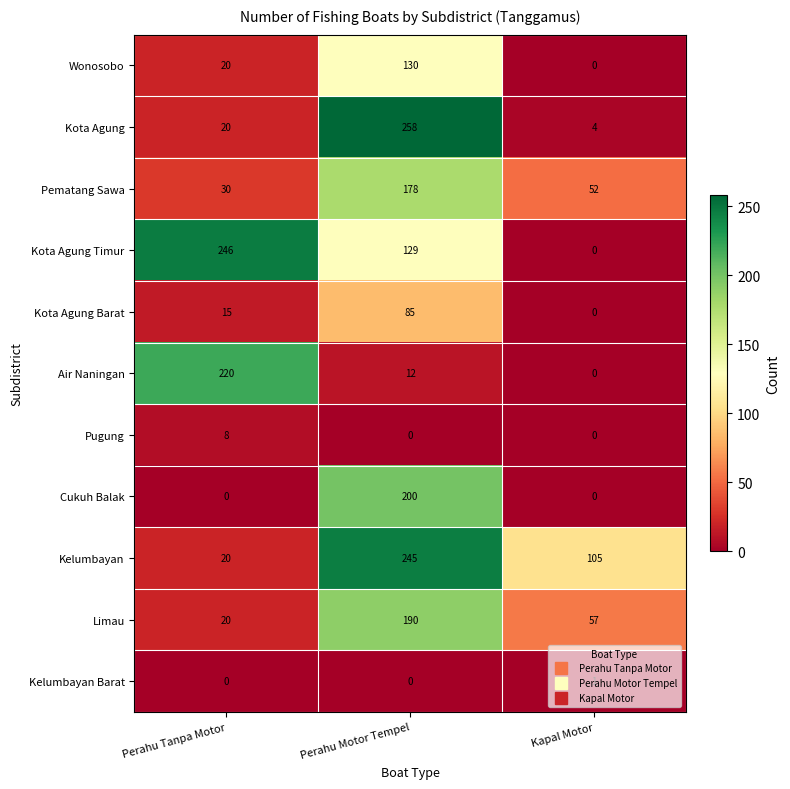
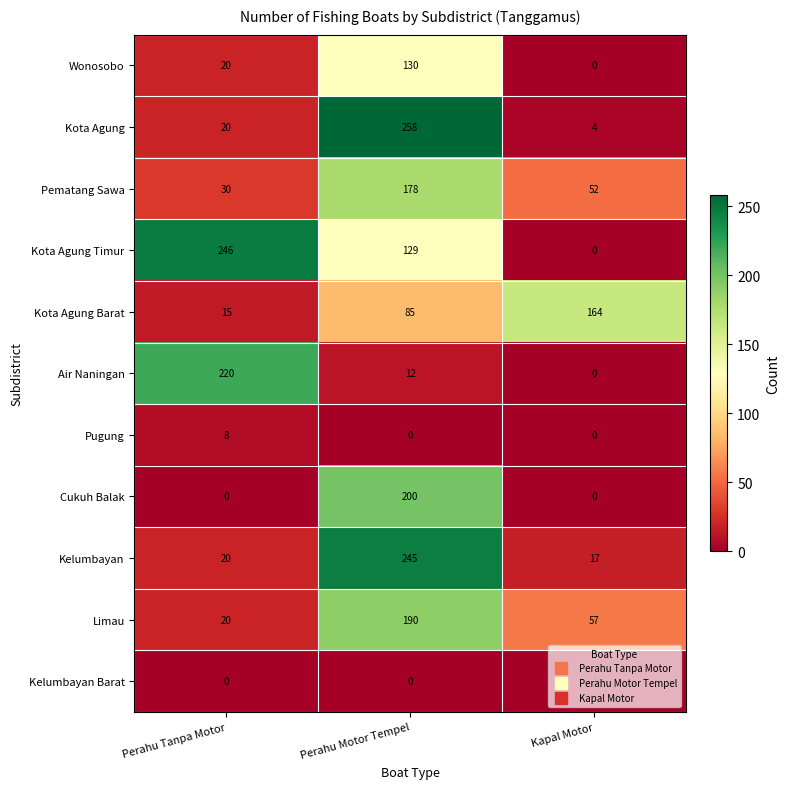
  {
    "Wonosobo": {
      "Perahu Tanpa Motor": 20,
      "Perahu Motor Tempel": 130,
      "Kapal Motor": 0
    },
    "Kota Agung": {
      "Perahu Tanpa Motor": 20,
      "Perahu Motor Tempel": 258,
      "Kapal Motor": 4
    },
    "Pematang Sawa": {
      "Perahu Tanpa Motor": 30,
      "Perahu Motor Tempel": 178,
      "Kapal Motor": 52
    },
    "Kota Agung Timur": {
      "Perahu Tanpa Motor": 246,
      "Perahu Motor Tempel": 129,
      "Kapal Motor": 0
    },
    "Kota Agung Barat": {
      "Perahu Tanpa Motor": 15,
      "Perahu Motor Tempel": 85,
-     "Kapal Motor": 0
+     "Kapal Motor": 164
    },
    "Air Naningan": {
      "Perahu Tanpa Motor": 220,
      "Perahu Motor Tempel": 12,
      "Kapal Motor": 0
    },
    "Pugung": {
      "Perahu Tanpa Motor": 8,
      "Perahu Motor Tempel": 0,
      "Kapal Motor": 0
    },
    "Cukuh Balak": {
      "Perahu Tanpa Motor": 0,
      "Perahu Motor Tempel": 200,
      "Kapal Motor": 0
    },
    "Kelumbayan": {
      "Perahu Tanpa Motor": 20,
      "Perahu Motor Tempel": 245,
-     "Kapal Motor": 105
+     "Kapal Motor": 17
    },
    "Limau": {
      "Perahu Tanpa Motor": 20,
      "Perahu Motor Tempel": 190,
      "Kapal Motor": 57
    },
    "Kelumbayan Barat": {
      "Perahu Tanpa Motor": 0,
      "Perahu Motor Tempel": 0
    }
  }
